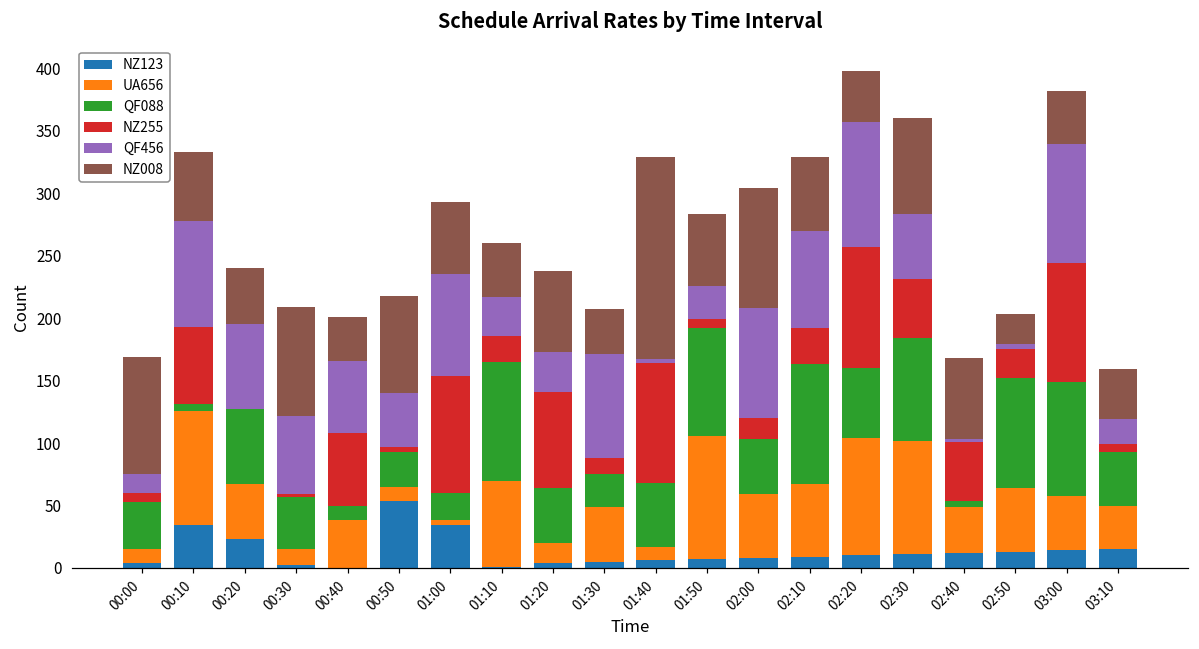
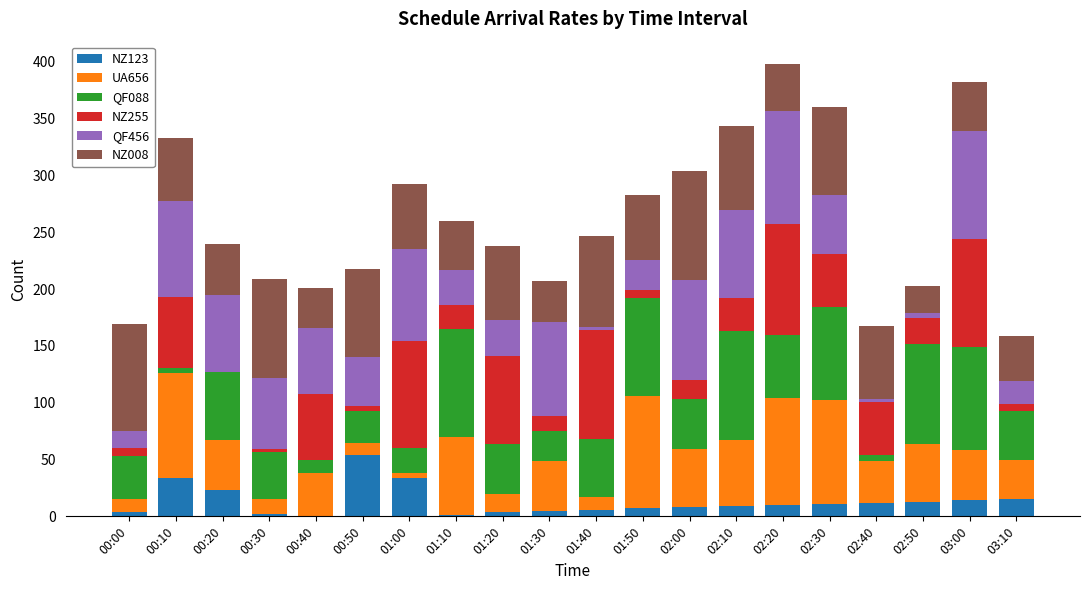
  {
    "NZ123": {
      "00:00": 4,
      "00:10": 34,
      "00:20": 23,
      "00:40": 0,
      "00:50": 54,
      "01:00": 34,
      "01:20": 4,
      "01:30": 5,
      "01:40": 6,
      "01:50": 7,
      "02:00": 8,
      "02:10": 9,
      "02:20": 10,
      "02:30": 11,
      "02:40": 12,
      "02:50": 13,
      "03:00": 14,
      "03:10": 15
    },
    "UA656": {
      "00:00": 11,
      "00:10": 92,
      "00:20": 44,
      "00:30": 13,
      "00:40": 38,
      "00:50": 11,
      "01:00": 4,
      "01:10": 69,
      "01:20": 16,
      "01:30": 44,
      "01:40": 11,
      "01:50": 99,
      "02:00": 51,
      "02:10": 58,
      "02:20": 94,
      "02:30": 91,
      "02:40": 37,
      "02:50": 51,
      "03:00": 44,
      "03:10": 35
    },
    "QF088": {
      "00:00": 38,
      "00:10": 5,
      "00:20": 60,
      "00:30": 42,
      "00:40": 12,
      "00:50": 28,
      "01:00": 22,
      "01:10": 95,
      "01:20": 44,
      "01:30": 26,
      "01:40": 51,
      "01:50": 86,
      "02:00": 44,
      "02:10": 96,
      "02:20": 56,
      "02:30": 82,
      "02:40": 5,
      "02:50": 88,
      "03:00": 91,
      "03:10": 43
    },
    "NZ255": {
      "00:00": 7,
      "00:10": 62,
      "00:20": 0,
      "00:40": 58,
      "00:50": 4,
      "01:00": 94,
      "01:10": 21,
      "01:20": 77,
      "01:30": 13,
      "01:40": 96,
      "01:50": 7,
      "02:00": 17,
      "02:10": 29,
      "02:20": 97,
      "02:30": 47,
      "02:40": 47,
      "02:50": 23,
      "03:00": 95,
      "03:10": 6
    },
    "QF456": {
      "00:00": 15,
      "00:10": 85,
      "00:20": 68,
      "00:30": 63,
      "00:40": 58,
      "00:50": 43,
      "01:00": 81,
      "01:10": 31,
      "01:20": 32,
      "01:30": 83,
      "01:40": 3,
      "01:50": 27,
      "02:00": 88,
      "02:10": 78,
      "02:20": 100,
      "02:30": 52,
      "02:50": 4,
      "03:00": 95,
      "03:10": 20
    },
    "NZ008": {
      "00:00": 94,
      "00:10": 55,
      "00:20": 45,
      "00:30": 87,
      "00:40": 35,
      "00:50": 78,
      "01:00": 58,
      "01:10": 43,
      "01:20": 65,
      "01:30": 36,
-     "01:40": 162,
+     "01:40": 80,
      "01:50": 57,
      "02:00": 96,
-     "02:10": 59,
+     "02:10": 74,
      "02:20": 41,
      "02:30": 77,
      "02:40": 65,
      "02:50": 24,
      "03:00": 43,
      "03:10": 40
    }
  }
